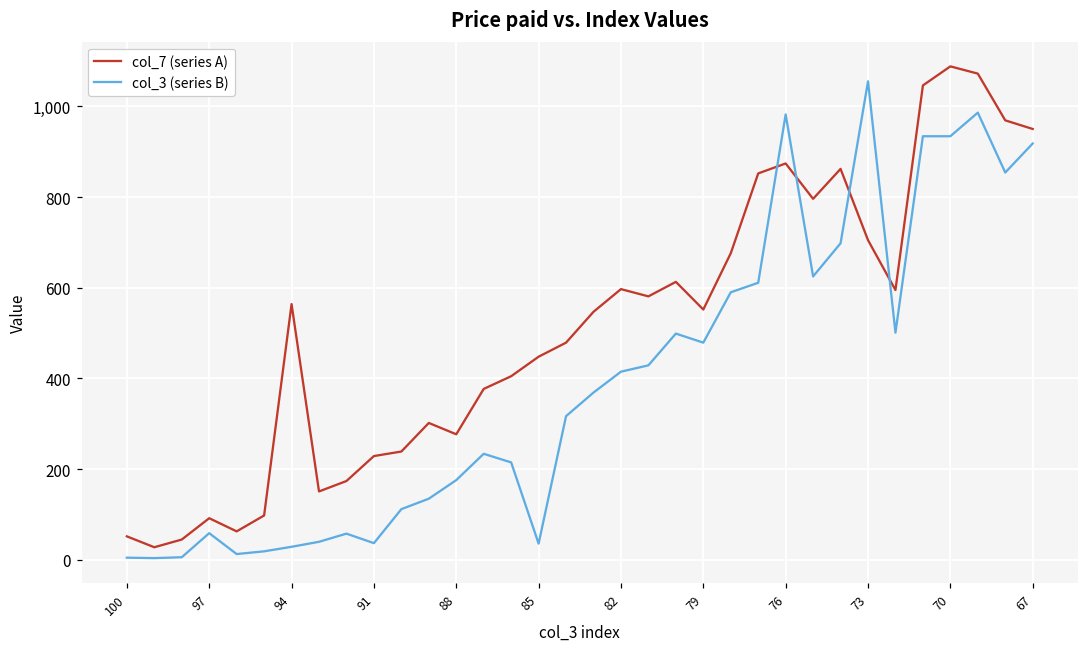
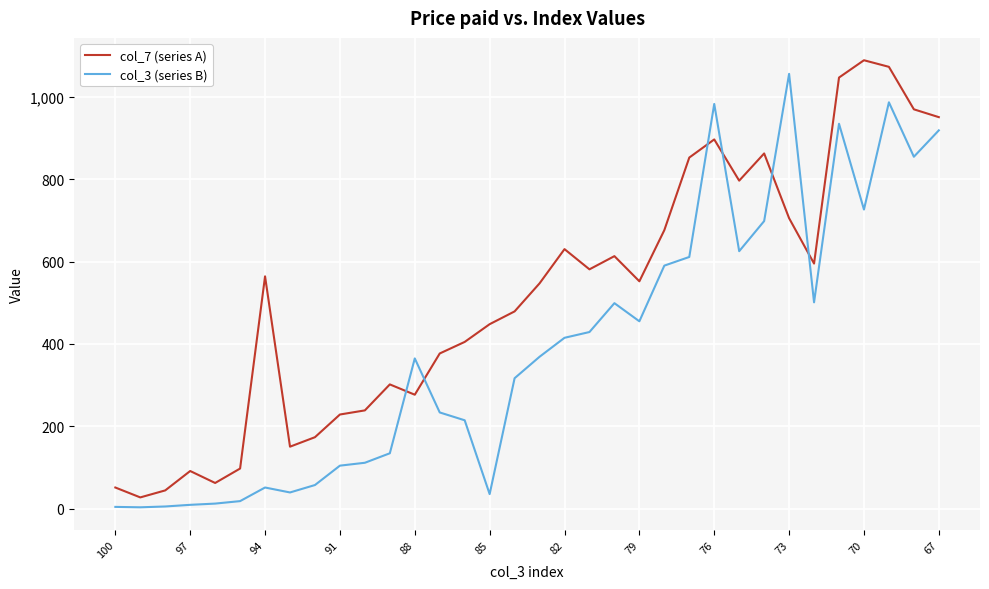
  {
    "col_7 (series A)": {
      "100": "50",
      "97": "90",
      "94": "560",
      "91": "230",
      "88": "280",
      "85": "450",
-     "82": "600",
+     "82": "630",
      "79": "550",
-     "76": "870",
+     "76": "900",
      "73": "710",
      "70": "1,090",
      "67": "950"
    },
    "col_3 (series B)": {
      "100": "10",
-     "97": "60",
-     "94": "30",
-     "91": "40",
-     "88": "180",
+     "97": "10",
+     "94": "50",
+     "91": "110",
+     "88": "370",
      "85": "40",
      "82": "420",
-     "79": "480",
+     "79": "460",
      "76": "980",
      "73": "1,060",
-     "70": "930",
+     "70": "730",
      "67": "920"
    }
  }
